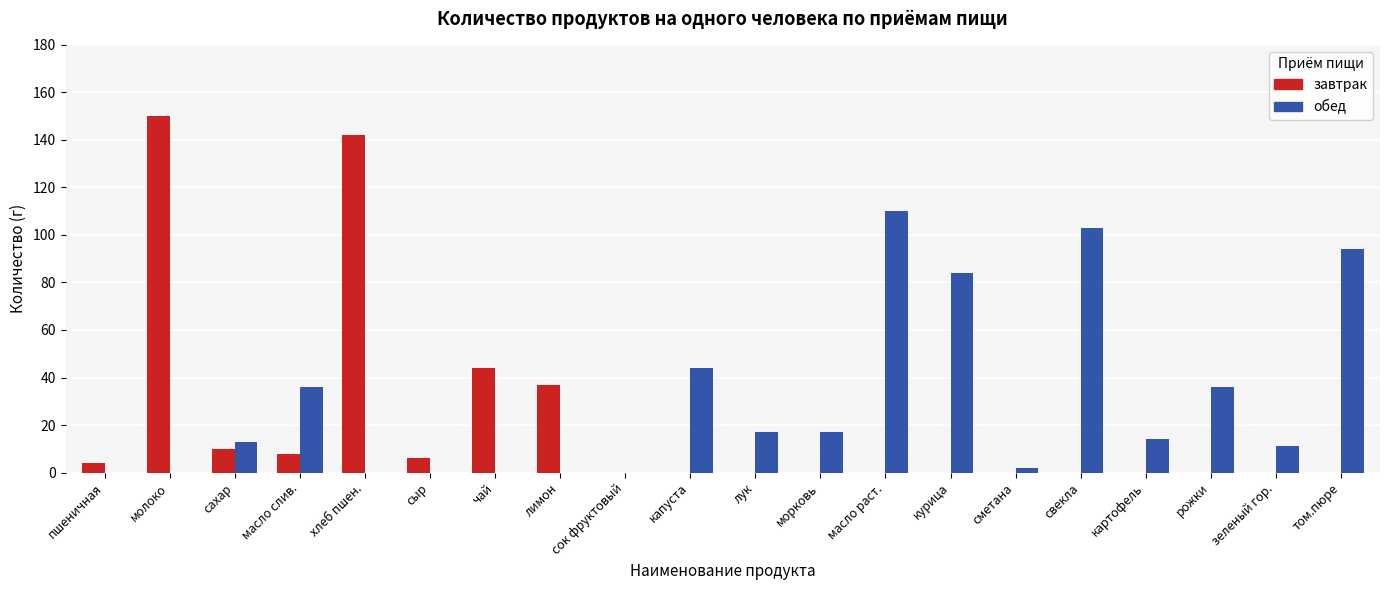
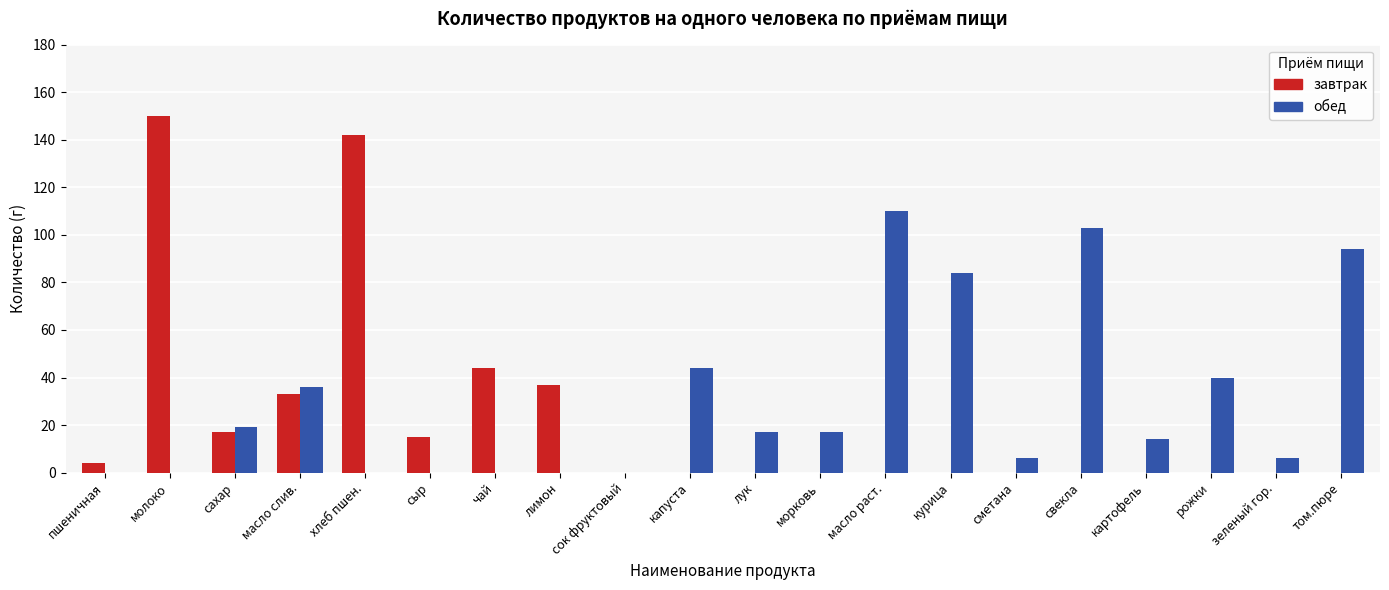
  {
    "завтрак": {
      "пшеничная": 4,
      "молоко": 150,
-     "сахар": 10,
-     "масло слив.": 8,
+     "сахар": 17,
+     "масло слив.": 33,
      "хлеб пшен.": 142,
-     "сыр": 6,
+     "сыр": 15,
      "чай": 44,
      "лимон": 37,
      "сок фруктовый": 0,
      "капуста": 0,
      "лук": 0,
      "морковь": 0,
      "масло раст.": 0,
      "курица": 0,
      "сметана": 0,
      "свекла": 0,
      "картофель": 0,
      "рожки": 0,
      "зеленый гор.": 0,
      "том.пюре": 0
    },
    "обед": {
      "пшеничная": 0,
      "молоко": 0,
-     "сахар": 13,
+     "сахар": 19,
      "масло слив.": 36,
      "хлеб пшен.": 0,
      "сыр": 0,
      "чай": 0,
      "лимон": 0,
      "сок фруктовый": 0,
      "капуста": 44,
      "лук": 17,
      "морковь": 17,
      "масло раст.": 110,
      "курица": 84,
-     "сметана": 2,
+     "сметана": 6,
      "свекла": 103,
      "картофель": 14,
-     "рожки": 36,
-     "зеленый гор.": 11,
+     "рожки": 40,
+     "зеленый гор.": 6,
      "том.пюре": 94
    }
  }
